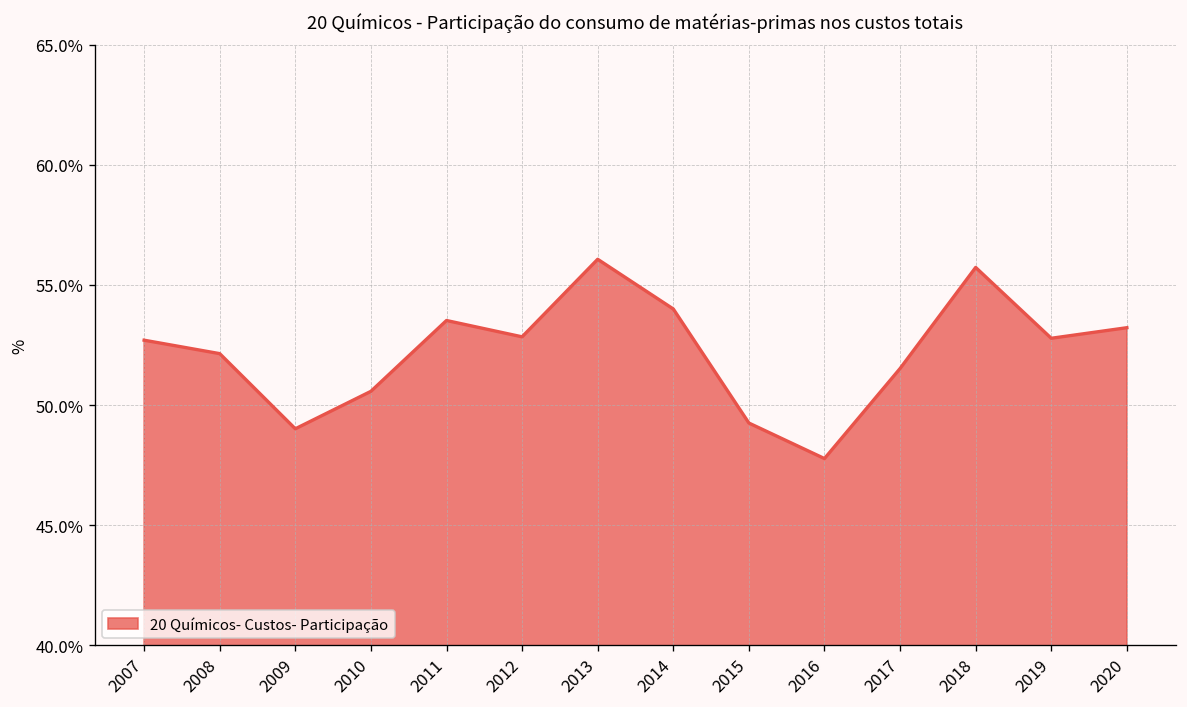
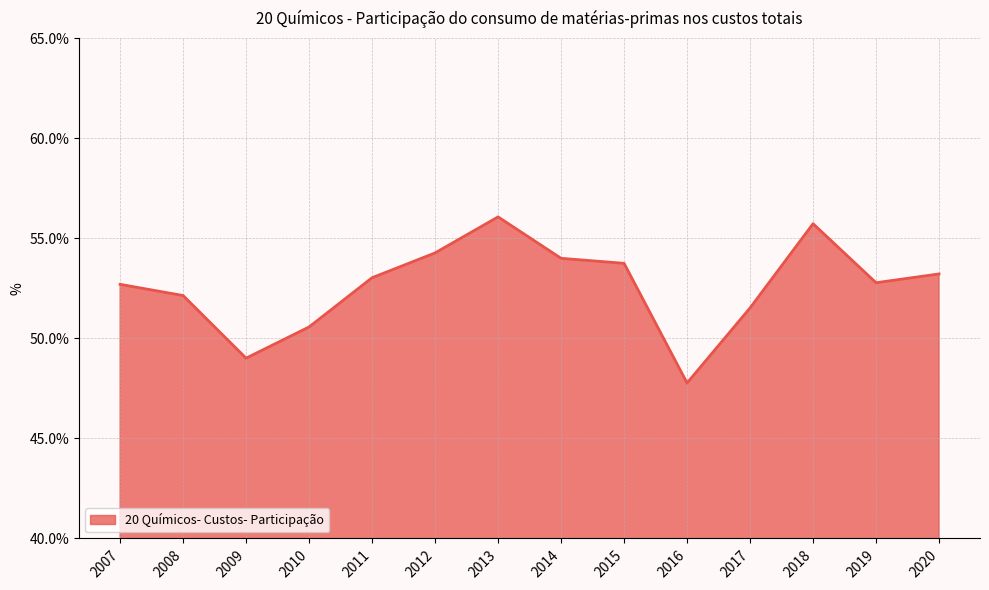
  {
    "2007": "52.7%",
    "2008": "52.1%",
    "2009": "49.0%",
    "2010": "50.6%",
-   "2011": "53.5%",
-   "2012": "52.8%",
+   "2011": "53.0%",
+   "2012": "54.3%",
    "2013": "56.1%",
    "2014": "54.0%",
-   "2015": "49.3%",
+   "2015": "53.8%",
    "2016": "47.8%",
    "2017": "51.5%",
    "2018": "55.7%",
    "2019": "52.8%",
    "2020": "53.2%"
  }
